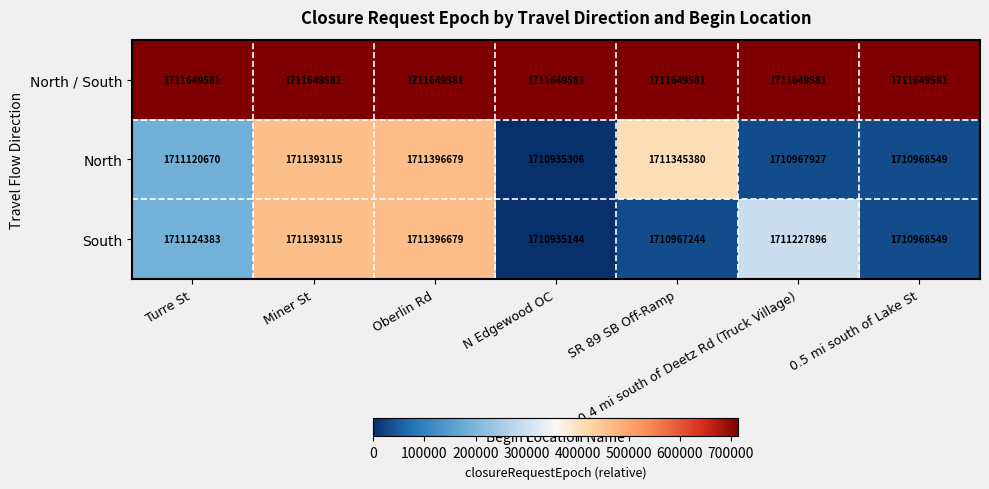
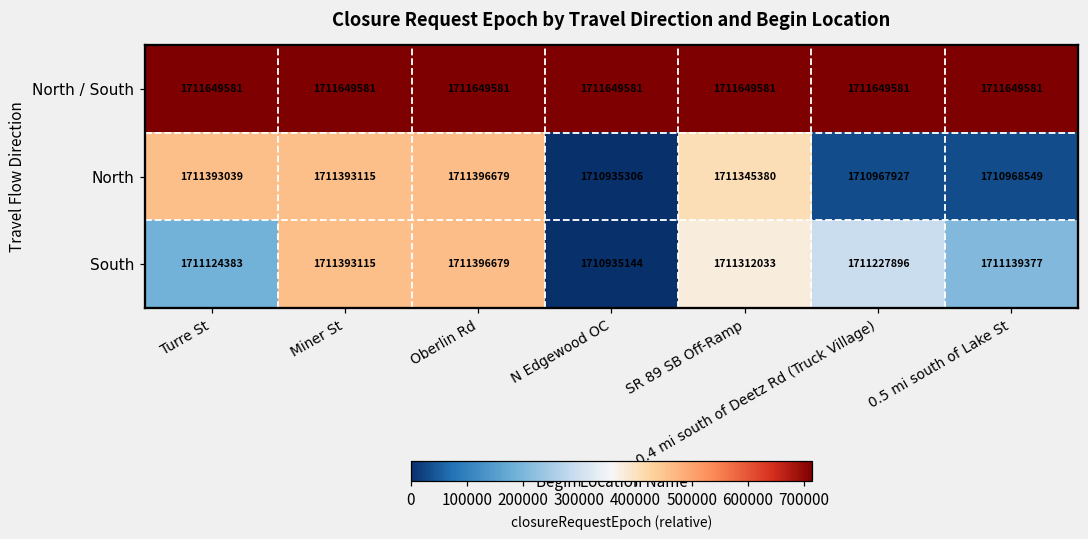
  {
    "North / South": {
      "Turre St": 1711649581,
      "Miner St": 1711649581,
      "Oberlin Rd": 1711649581,
      "N Edgewood OC": 1711649581,
      "SR 89 SB Off-Ramp": 1711649581,
      "0.4 mi south of Deetz Rd (Truck Village)": 1711649581,
      "0.5 mi south of Lake St": 1711649581
    },
    "North": {
-     "Turre St": 1711120670,
+     "Turre St": 1711393039,
      "Miner St": 1711393115,
      "Oberlin Rd": 1711396679,
      "N Edgewood OC": 1710935306,
      "SR 89 SB Off-Ramp": 1711345380,
      "0.4 mi south of Deetz Rd (Truck Village)": 1710967927,
      "0.5 mi south of Lake St": 1710968549
    },
    "South": {
      "Turre St": 1711124383,
      "Miner St": 1711393115,
      "Oberlin Rd": 1711396679,
      "N Edgewood OC": 1710935144,
-     "SR 89 SB Off-Ramp": 1710967244,
+     "SR 89 SB Off-Ramp": 1711312033,
      "0.4 mi south of Deetz Rd (Truck Village)": 1711227896,
-     "0.5 mi south of Lake St": 1710968549
+     "0.5 mi south of Lake St": 1711139377
    }
  }
